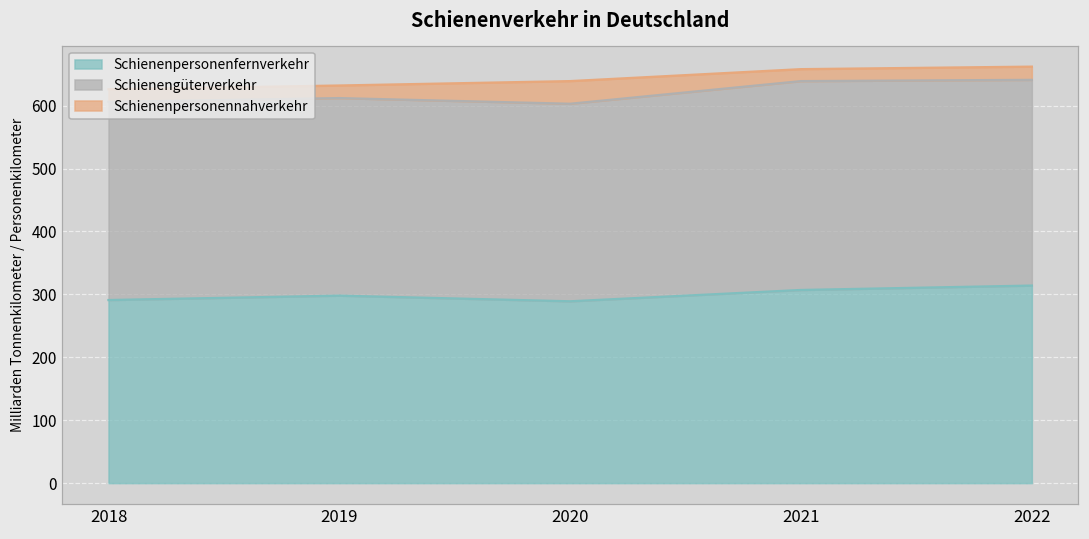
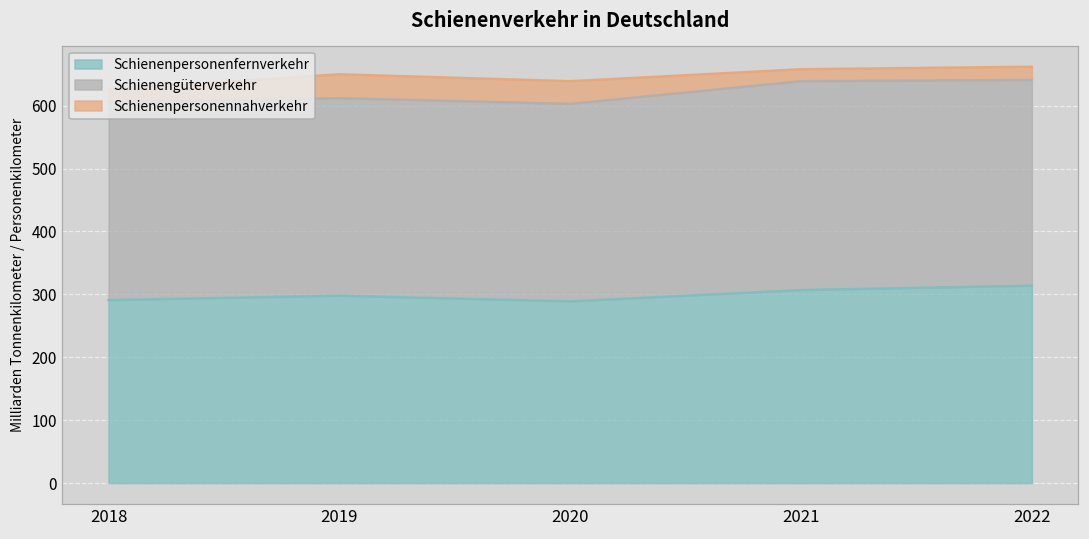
  {
    "Schienenpersonennahverkehr": {
-     "2019": 20,
+     "2019": 40,
      "2020": 40,
      "2021": 20,
      "2022": 20
    }
  }
